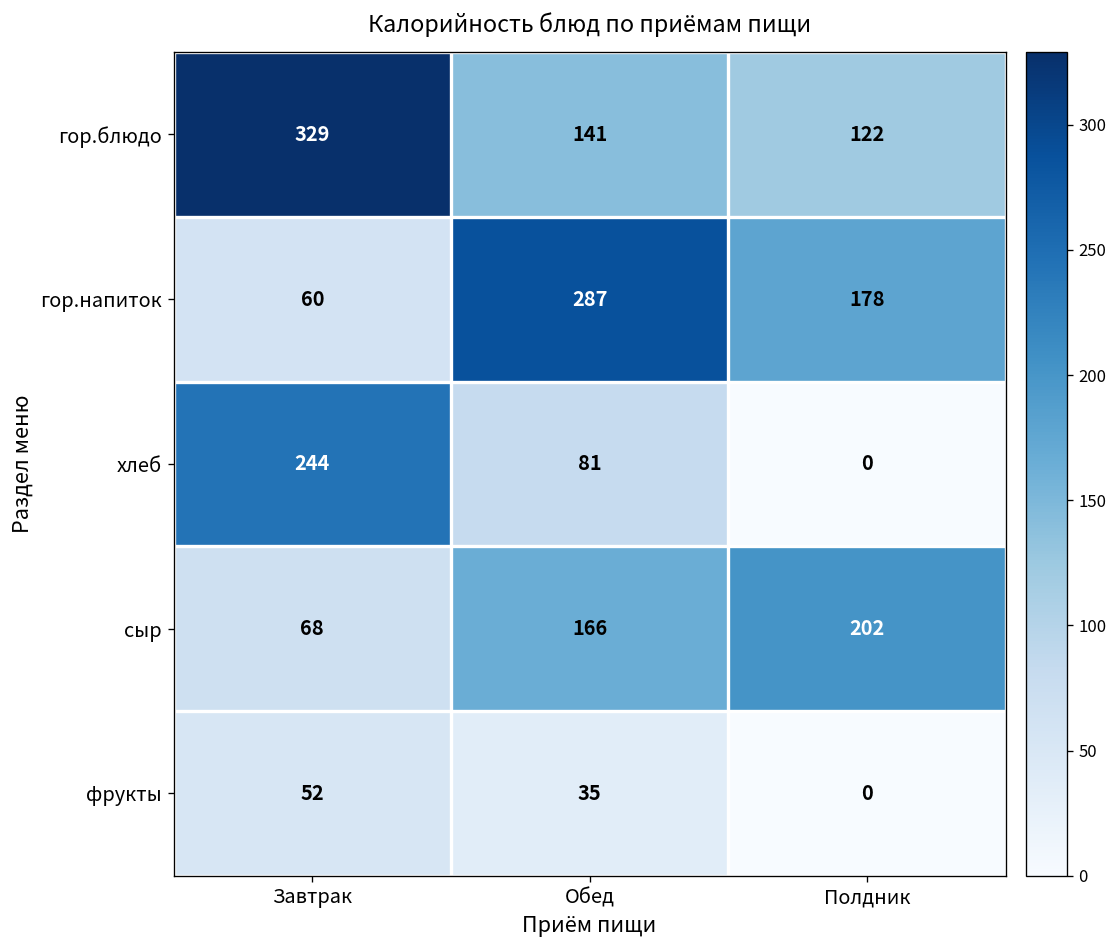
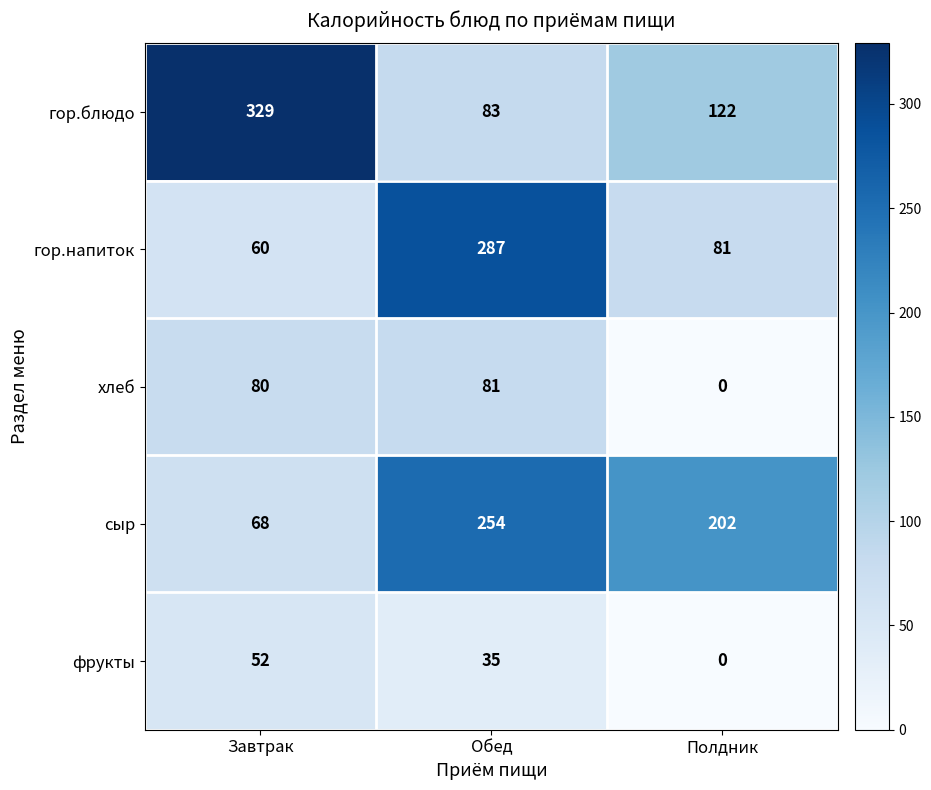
  {
    "гор.блюдо": {
      "Завтрак": 329,
-     "Обед": 141,
+     "Обед": 83,
      "Полдник": 122
    },
    "гор.напиток": {
      "Завтрак": 60,
      "Обед": 287,
-     "Полдник": 178
+     "Полдник": 81
    },
    "хлеб": {
-     "Завтрак": 244,
+     "Завтрак": 80,
      "Обед": 81,
      "Полдник": 0
    },
    "сыр": {
      "Завтрак": 68,
-     "Обед": 166,
+     "Обед": 254,
      "Полдник": 202
    },
    "фрукты": {
      "Завтрак": 52,
      "Обед": 35,
      "Полдник": 0
    }
  }
